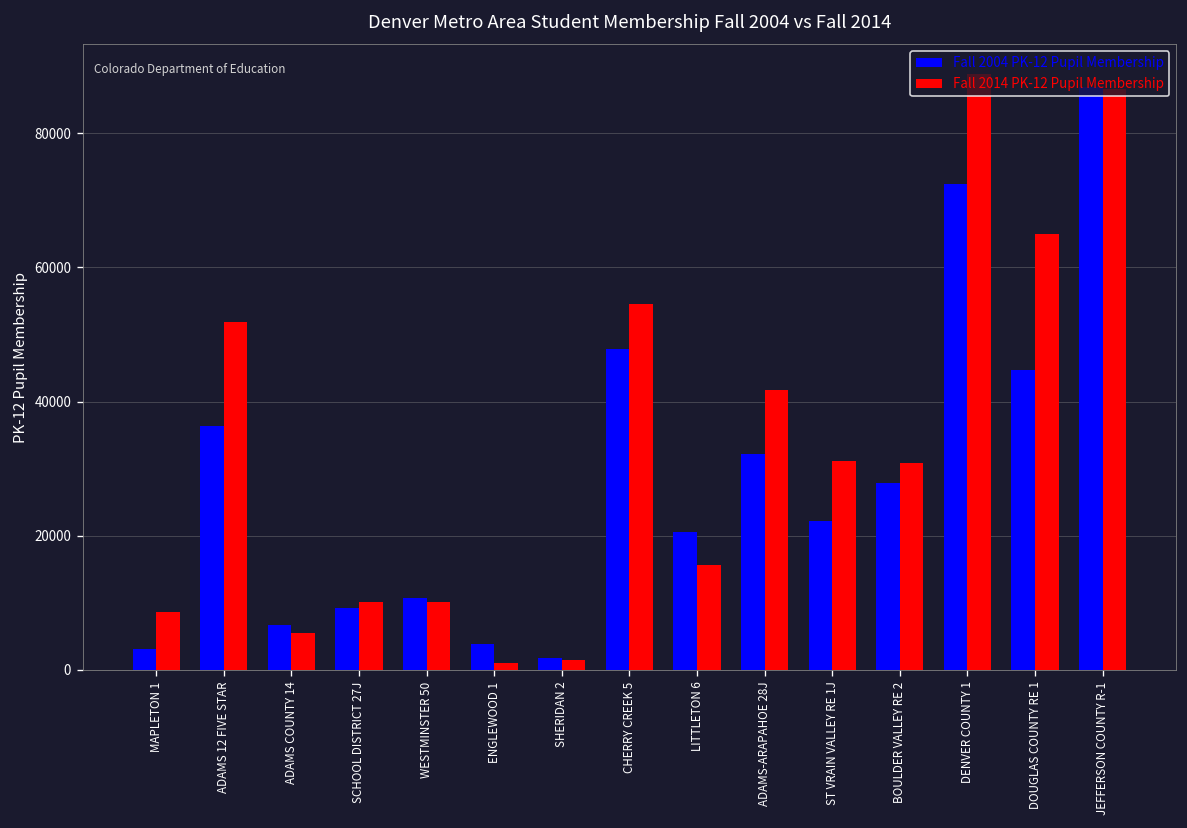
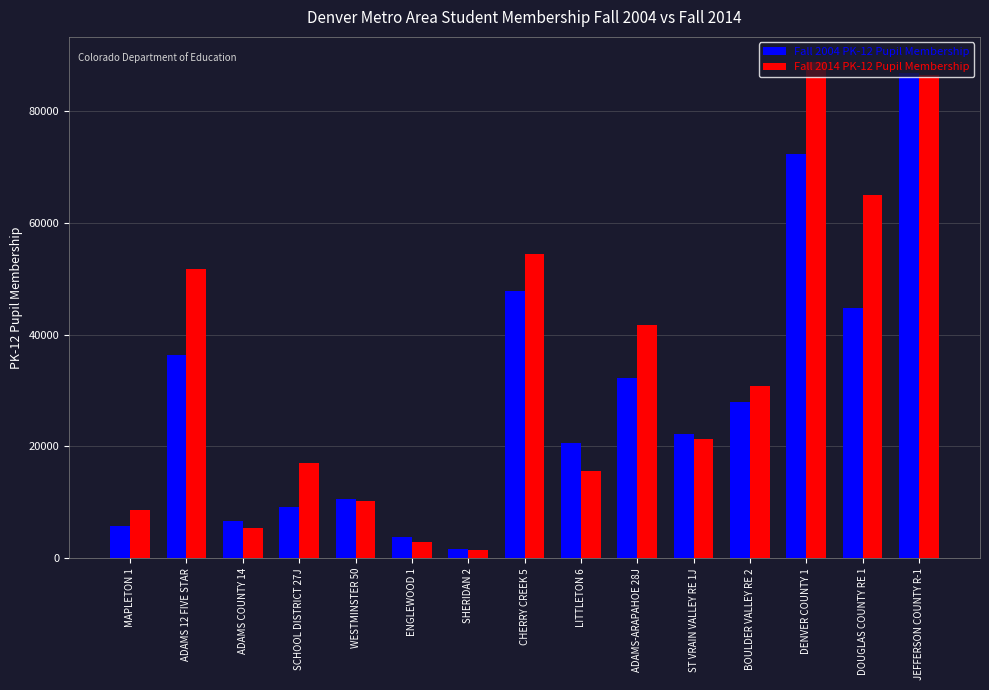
  {
    "Fall 2004 PK-12 Pupil Membership": {
-     "MAPLETON 1": 3000,
+     "MAPLETON 1": 6000,
      "ADAMS 12 FIVE STAR": 36000,
      "ADAMS COUNTY 14": 7000,
      "SCHOOL DISTRICT 27J": 9000,
      "WESTMINSTER 50": 11000,
      "ENGLEWOOD 1": 4000,
      "SHERIDAN 2": 2000,
      "CHERRY CREEK 5": 48000,
      "LITTLETON 6": 21000,
      "ADAMS-ARAPAHOE 28J": 32000,
      "ST VRAIN VALLEY RE 1J": 22000,
      "BOULDER VALLEY RE 2": 28000,
      "DENVER COUNTY 1": 72000,
      "DOUGLAS COUNTY RE 1": 45000
    },
    "Fall 2014 PK-12 Pupil Membership": {
      "MAPLETON 1": 9000,
      "ADAMS 12 FIVE STAR": 52000,
      "ADAMS COUNTY 14": 5000,
-     "SCHOOL DISTRICT 27J": 10000,
+     "SCHOOL DISTRICT 27J": 17000,
      "WESTMINSTER 50": 10000,
-     "ENGLEWOOD 1": 1000,
+     "ENGLEWOOD 1": 3000,
      "SHERIDAN 2": 2000,
      "CHERRY CREEK 5": 54000,
      "LITTLETON 6": 16000,
      "ADAMS-ARAPAHOE 28J": 42000,
-     "ST VRAIN VALLEY RE 1J": 31000,
+     "ST VRAIN VALLEY RE 1J": 21000,
      "BOULDER VALLEY RE 2": 31000,
      "DOUGLAS COUNTY RE 1": 65000
    }
  }
